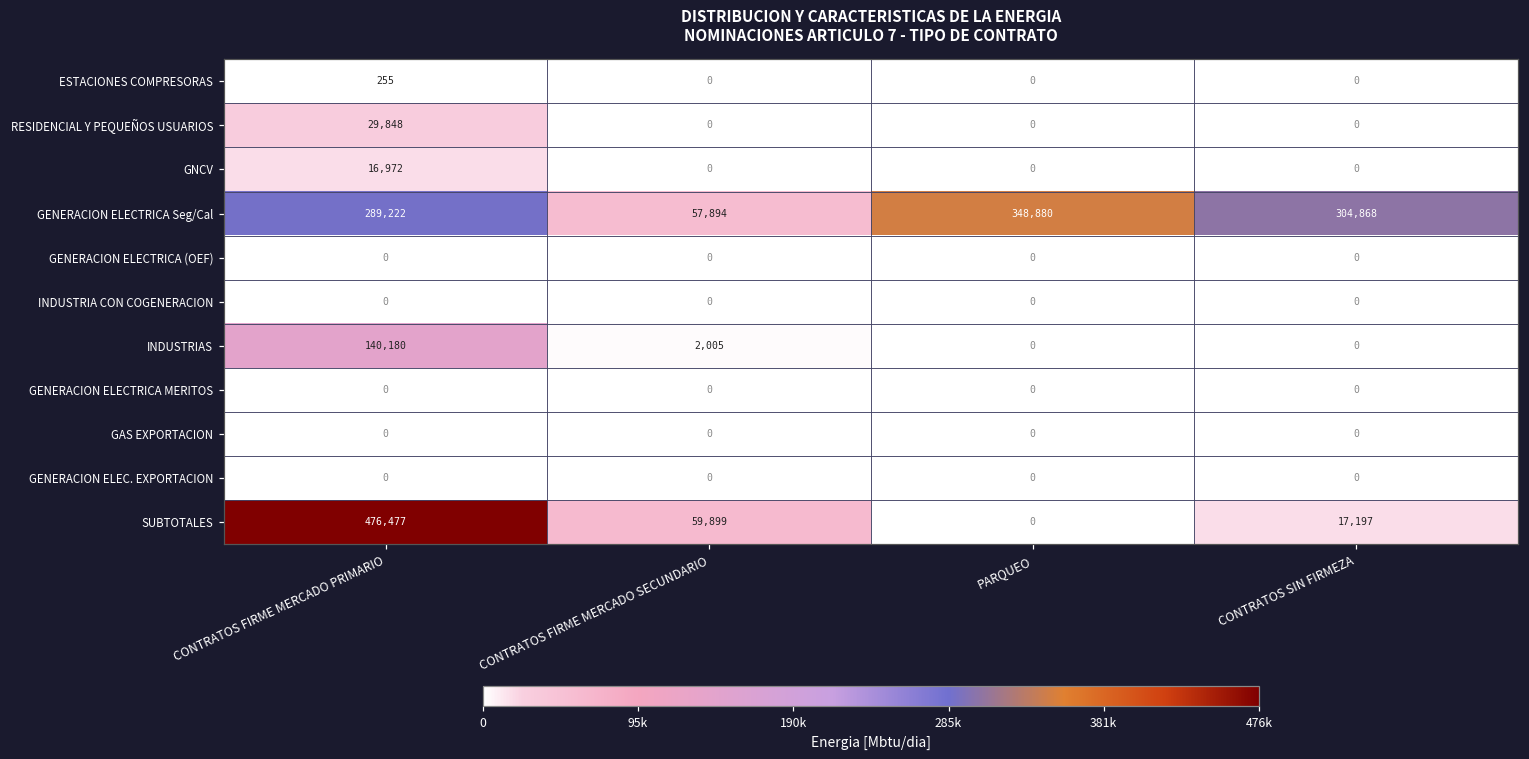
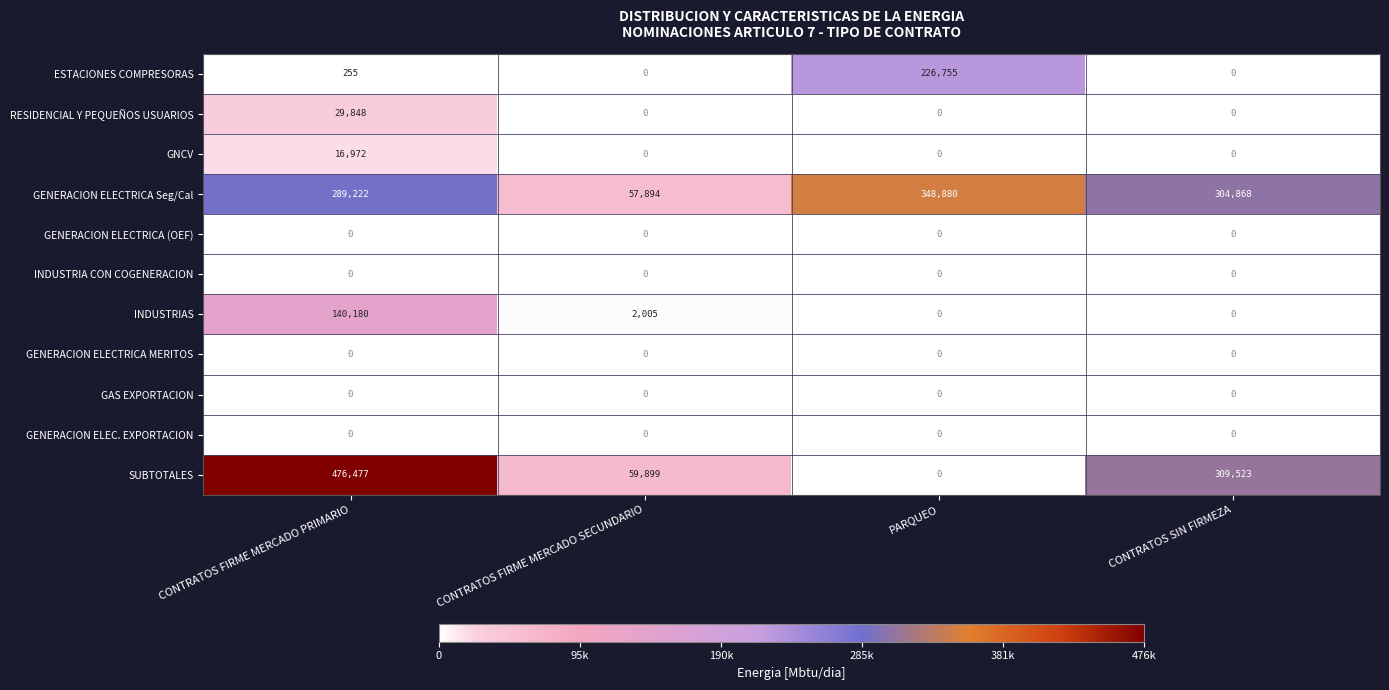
  {
    "ESTACIONES COMPRESORAS": {
      "CONTRATOS FIRME MERCADO PRIMARIO": "255",
      "CONTRATOS FIRME MERCADO SECUNDARIO": "0",
-     "PARQUEO": "0",
+     "PARQUEO": "226,755",
      "CONTRATOS SIN FIRMEZA": "0"
    },
    "RESIDENCIAL Y PEQUEÑOS USUARIOS": {
      "CONTRATOS FIRME MERCADO PRIMARIO": "29,848",
      "CONTRATOS FIRME MERCADO SECUNDARIO": "0",
      "PARQUEO": "0",
      "CONTRATOS SIN FIRMEZA": "0"
    },
    "GNCV": {
      "CONTRATOS FIRME MERCADO PRIMARIO": "16,972",
      "CONTRATOS FIRME MERCADO SECUNDARIO": "0",
      "PARQUEO": "0",
      "CONTRATOS SIN FIRMEZA": "0"
    },
    "GENERACION ELECTRICA Seg/Cal": {
      "CONTRATOS FIRME MERCADO PRIMARIO": "289,222",
      "CONTRATOS FIRME MERCADO SECUNDARIO": "57,894",
      "PARQUEO": "348,880",
      "CONTRATOS SIN FIRMEZA": "304,868"
    },
    "GENERACION ELECTRICA (OEF)": {
      "CONTRATOS FIRME MERCADO PRIMARIO": "0",
      "CONTRATOS FIRME MERCADO SECUNDARIO": "0",
      "PARQUEO": "0",
      "CONTRATOS SIN FIRMEZA": "0"
    },
    "INDUSTRIA CON COGENERACION": {
      "CONTRATOS FIRME MERCADO PRIMARIO": "0",
      "CONTRATOS FIRME MERCADO SECUNDARIO": "0",
      "PARQUEO": "0",
      "CONTRATOS SIN FIRMEZA": "0"
    },
    "INDUSTRIAS": {
      "CONTRATOS FIRME MERCADO PRIMARIO": "140,180",
      "CONTRATOS FIRME MERCADO SECUNDARIO": "2,005",
      "PARQUEO": "0",
      "CONTRATOS SIN FIRMEZA": "0"
    },
    "GENERACION ELECTRICA MERITOS": {
      "CONTRATOS FIRME MERCADO PRIMARIO": "0",
      "CONTRATOS FIRME MERCADO SECUNDARIO": "0",
      "PARQUEO": "0",
      "CONTRATOS SIN FIRMEZA": "0"
    },
    "GAS EXPORTACION": {
      "CONTRATOS FIRME MERCADO PRIMARIO": "0",
      "CONTRATOS FIRME MERCADO SECUNDARIO": "0",
      "PARQUEO": "0",
      "CONTRATOS SIN FIRMEZA": "0"
    },
    "GENERACION ELEC. EXPORTACION": {
      "CONTRATOS FIRME MERCADO PRIMARIO": "0",
      "CONTRATOS FIRME MERCADO SECUNDARIO": "0",
      "PARQUEO": "0",
      "CONTRATOS SIN FIRMEZA": "0"
    },
    "SUBTOTALES": {
      "CONTRATOS FIRME MERCADO PRIMARIO": "476,477",
      "CONTRATOS FIRME MERCADO SECUNDARIO": "59,899",
      "PARQUEO": "0",
-     "CONTRATOS SIN FIRMEZA": "17,197"
+     "CONTRATOS SIN FIRMEZA": "309,523"
    }
  }
